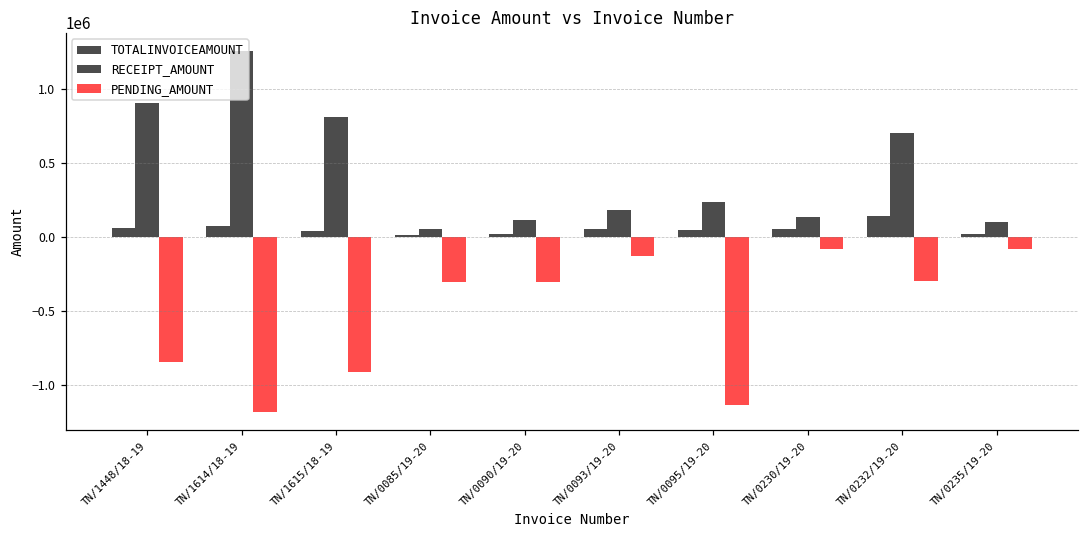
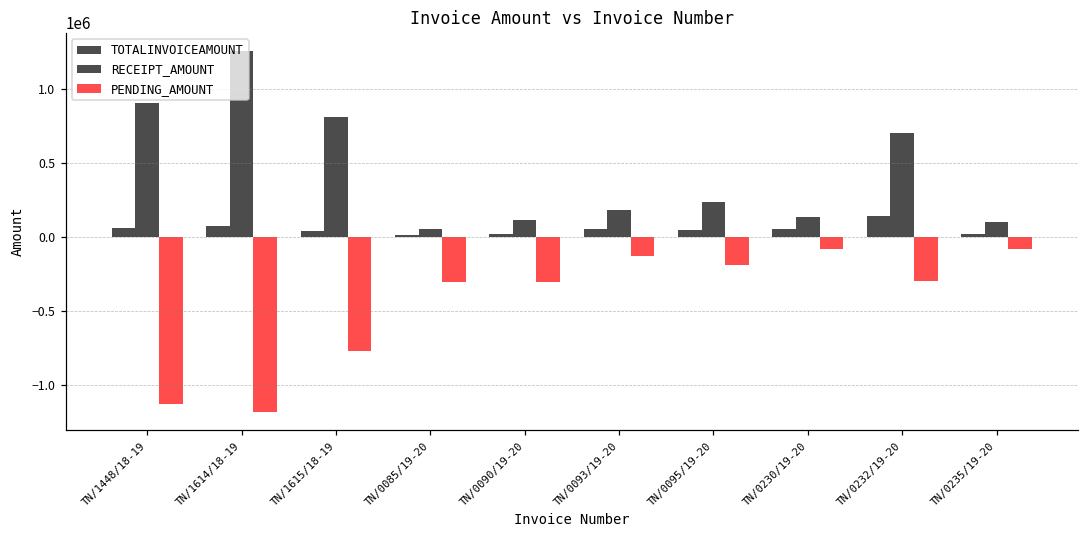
  {
    "PENDING_AMOUNT": {
-     "TN/1448/18-19": -850000,
+     "TN/1448/18-19": -1130000,
      "TN/1614/18-19": -1180000,
-     "TN/1615/18-19": -920000,
+     "TN/1615/18-19": -770000,
      "TN/0085/19-20": -300000,
      "TN/0090/19-20": -310000,
      "TN/0093/19-20": -130000,
-     "TN/0095/19-20": -1130000,
+     "TN/0095/19-20": -190000,
      "TN/0230/19-20": -80000,
      "TN/0232/19-20": -300000,
      "TN/0235/19-20": -80000
    }
  }
